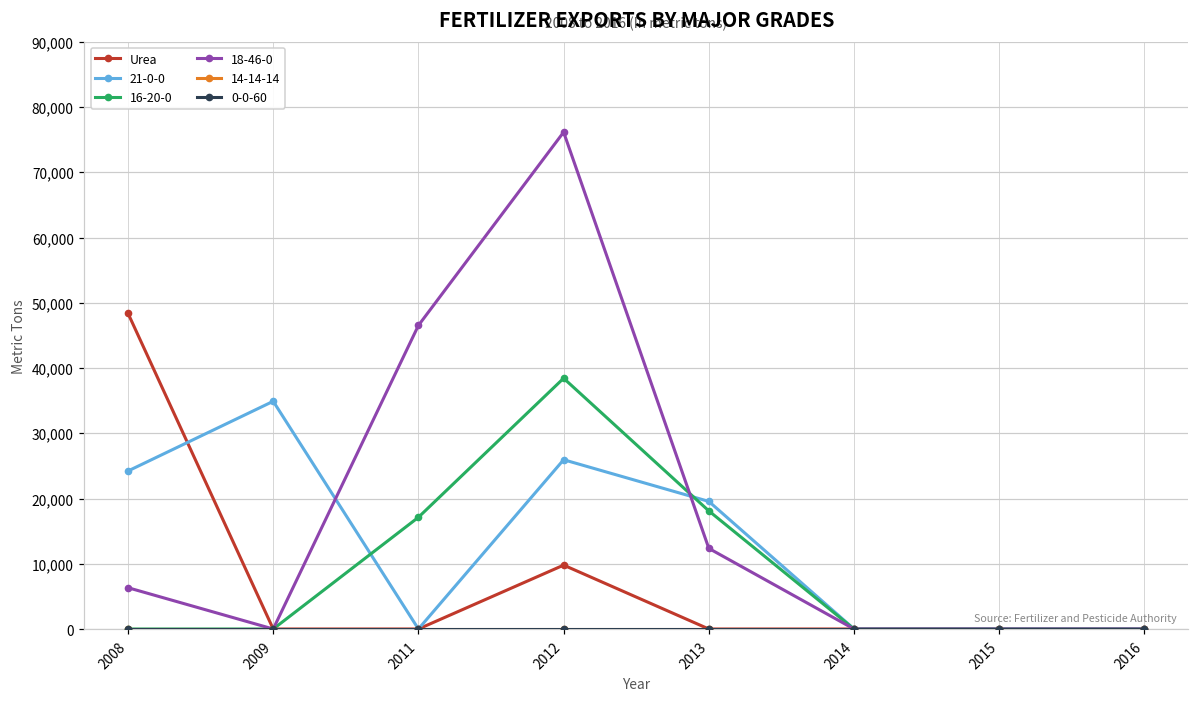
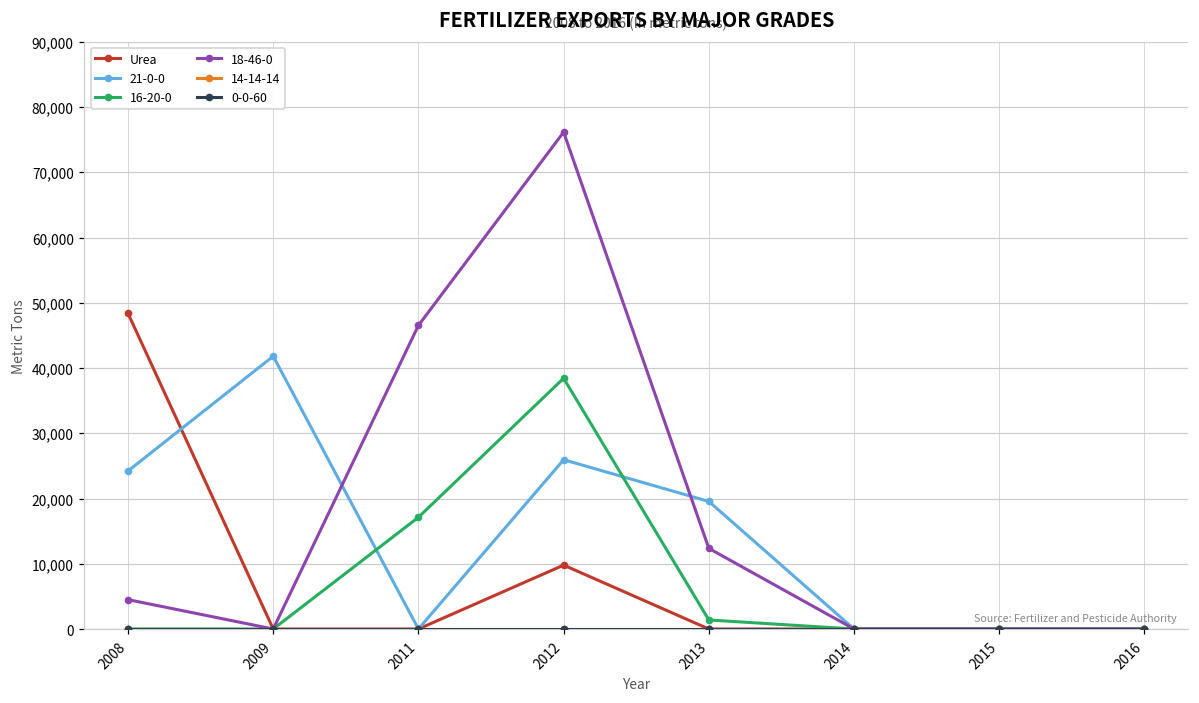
  {
    "Urea": {
      "2008": "48,000",
      "2012": "10,000"
    },
    "21-0-0": {
      "2008": "24,000",
-     "2009": "35,000",
+     "2009": "42,000",
      "2012": "26,000",
      "2013": "20,000"
    },
    "16-20-0": {
      "2011": "17,000",
      "2012": "38,000",
-     "2013": "18,000"
+     "2013": "1,000"
    },
    "18-46-0": {
-     "2008": "6,000",
+     "2008": "5,000",
      "2011": "47,000",
      "2012": "76,000",
      "2013": "12,000"
    },
    "0-0-60": {
      "2012": "0"
    }
  }
